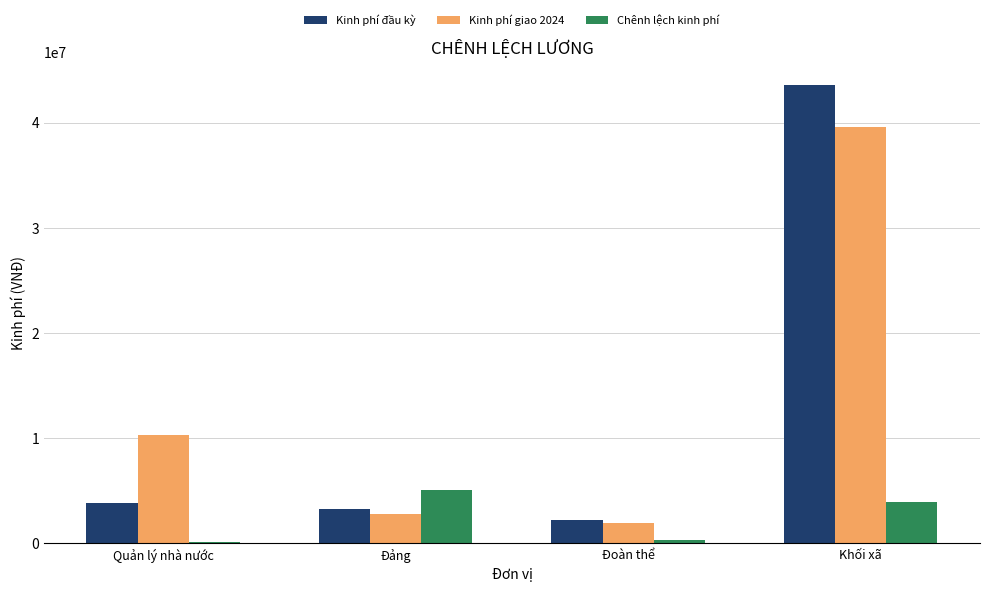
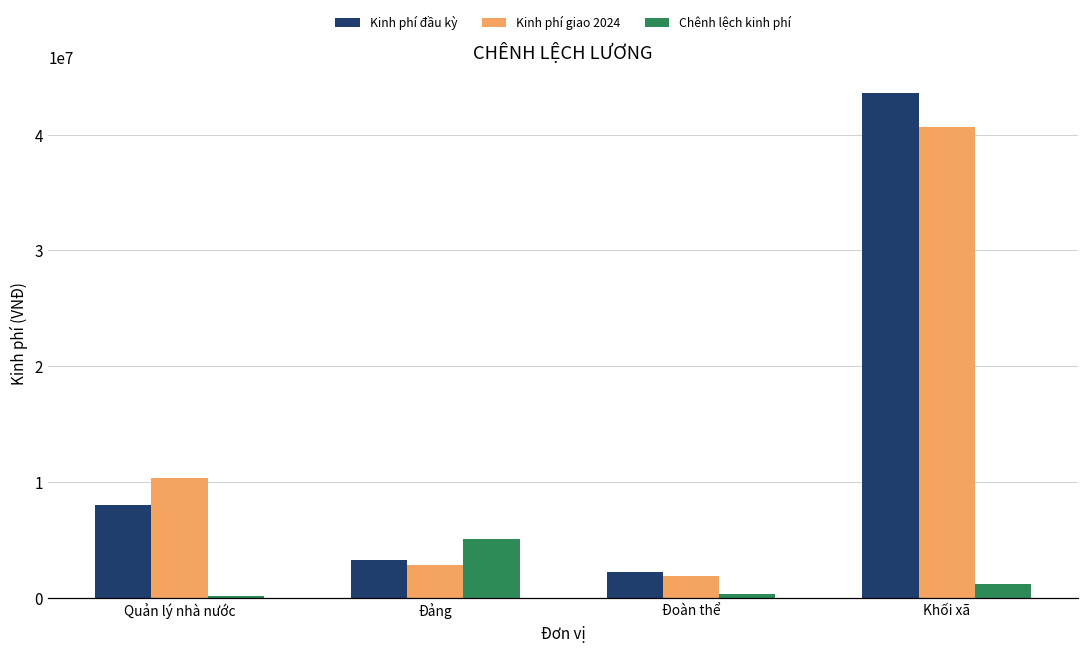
  {
    "Kinh phí đầu kỳ": {
-     "Quản lý nhà nước": 3800000,
+     "Quản lý nhà nước": 8000000,
      "Đảng": 3300000,
      "Đoàn thể": 2200000,
      "Khối xã": 43600000
    },
    "Kinh phí giao 2024": {
      "Quản lý nhà nước": 10300000,
      "Đảng": 2800000,
      "Đoàn thể": 1900000,
-     "Khối xã": 39600000
+     "Khối xã": 40700000
    },
    "Chênh lệch kinh phí": {
      "Đảng": 5100000,
      "Đoàn thể": 300000,
-     "Khối xã": 4000000
+     "Khối xã": 1100000
    }
  }
